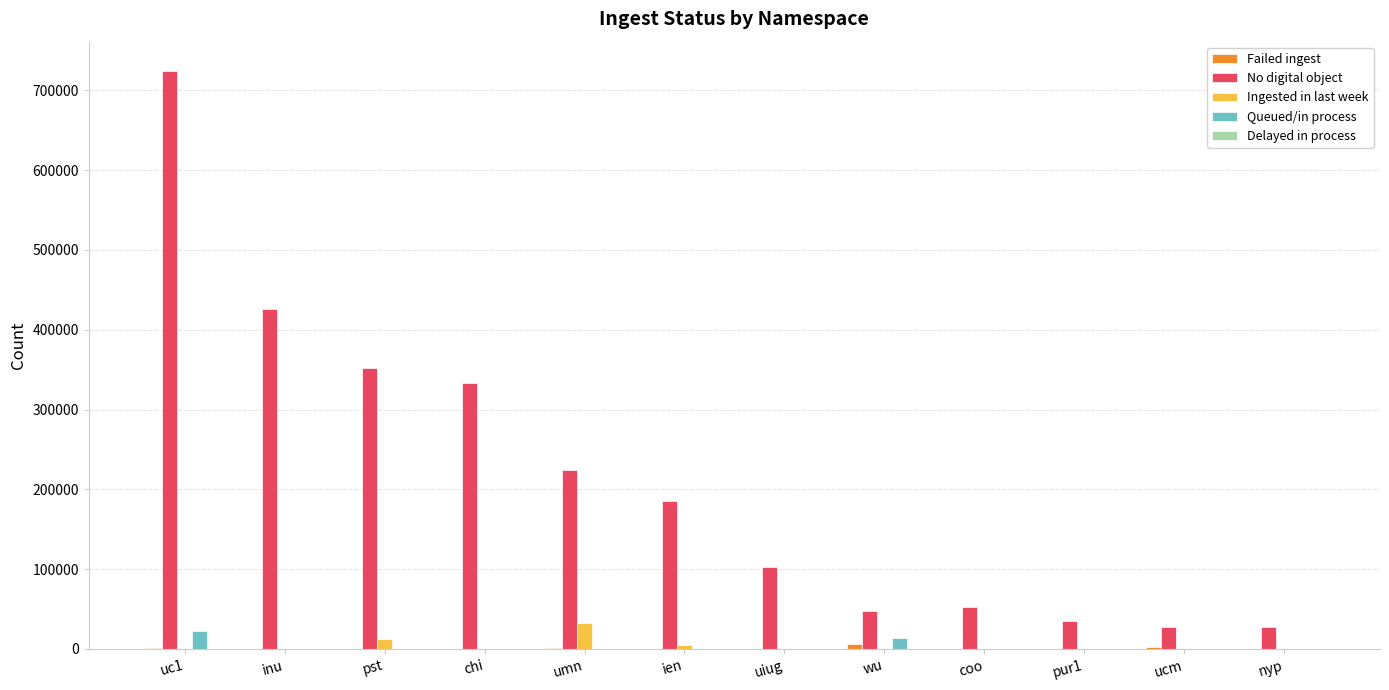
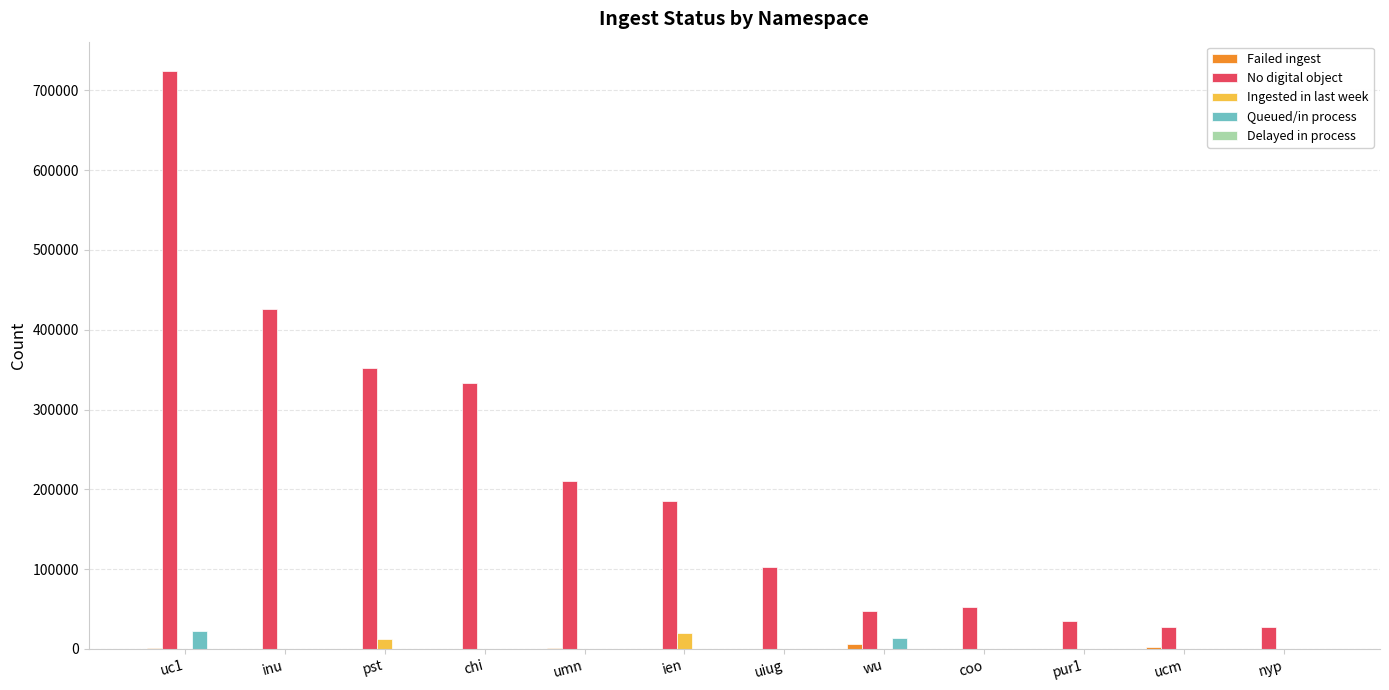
  {
    "Failed ingest": {
      "chi": 0,
      "wu": 10000
    },
    "No digital object": {
      "uc1": 720000,
      "inu": 430000,
      "pst": 350000,
      "chi": 330000,
-     "umn": 220000,
+     "umn": 210000,
      "ien": 180000,
      "uiug": 100000,
      "wu": 50000,
      "coo": 50000,
      "pur1": 30000,
      "ucm": 30000,
      "nyp": 30000
    },
    "Ingested in last week": {
      "pst": 10000,
-     "umn": 30000,
-     "ien": 0,
+     "umn": 0,
+     "ien": 20000,
      "pur1": 0,
      "ucm": 0
    },
    "Queued/in process": {
      "uc1": 20000,
      "inu": 0,
      "chi": 0,
      "uiug": 0,
      "wu": 10000,
      "coo": 0,
      "pur1": 0
    },
    "Delayed in process": {
      "uc1": 0,
      "inu": 0,
      "pst": 0,
      "chi": 0,
      "umn": 0,
      "ien": 0,
      "uiug": 0,
      "wu": 0,
      "coo": 0,
      "pur1": 0,
      "ucm": 0,
      "nyp": 0
    }
  }
